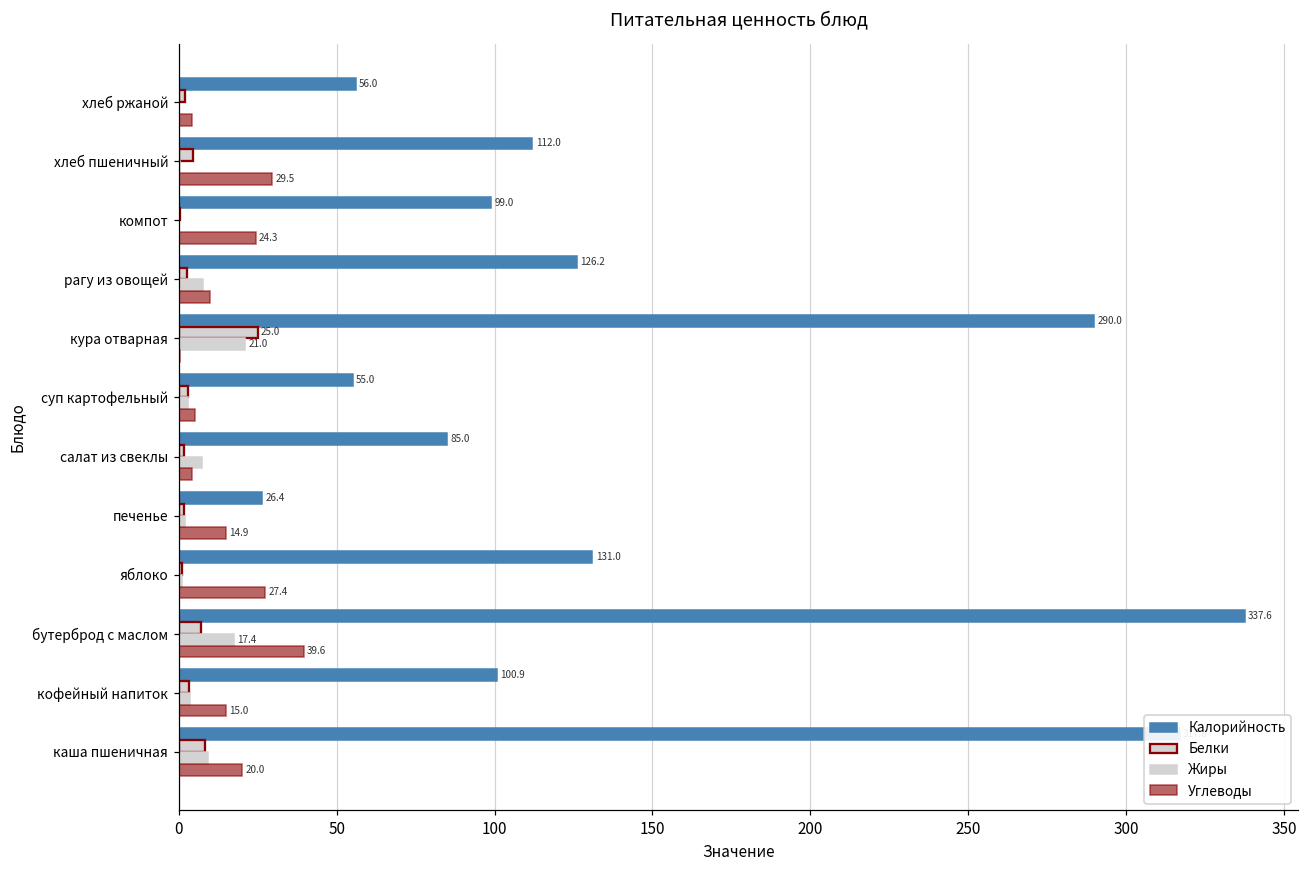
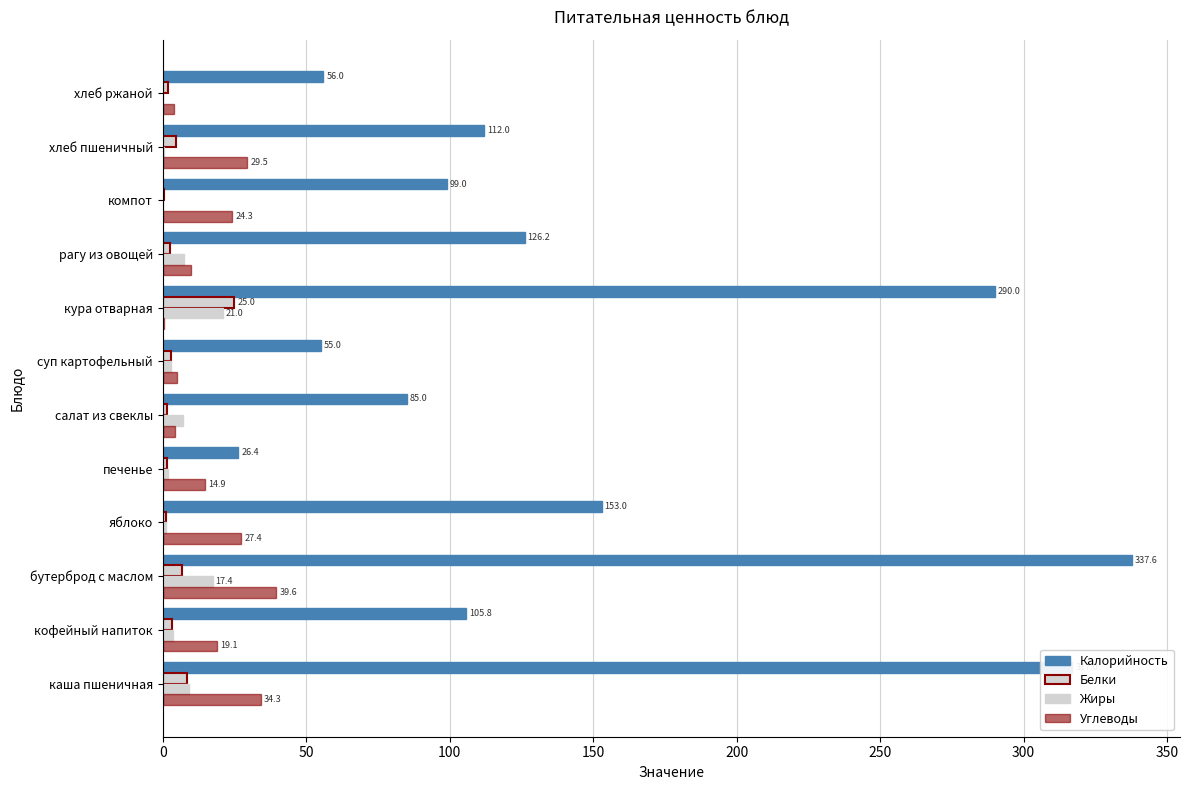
  {
    "Калорийность": {
      "хлеб ржаной": 56.0,
      "хлеб пшеничный": 112.0,
      "компот": 99.0,
      "рагу из овощей": 126.2,
      "кура отварная": 290.0,
      "суп картофельный": 55.0,
      "салат из свеклы": 85.0,
      "печенье": 26.4,
-     "яблоко": 131.0,
+     "яблоко": 153.0,
      "бутерброд с маслом": 337.6,
-     "кофейный напиток": 100.9
+     "кофейный напиток": 105.8
    },
    "Углеводы": {
      "хлеб пшеничный": 29.5,
      "компот": 24.3,
      "печенье": 14.9,
      "яблоко": 27.4,
      "бутерброд с маслом": 39.6,
-     "кофейный напиток": 15.0,
-     "каша пшеничная": 20.0
+     "кофейный напиток": 19.1,
+     "каша пшеничная": 34.3
    }
  }
